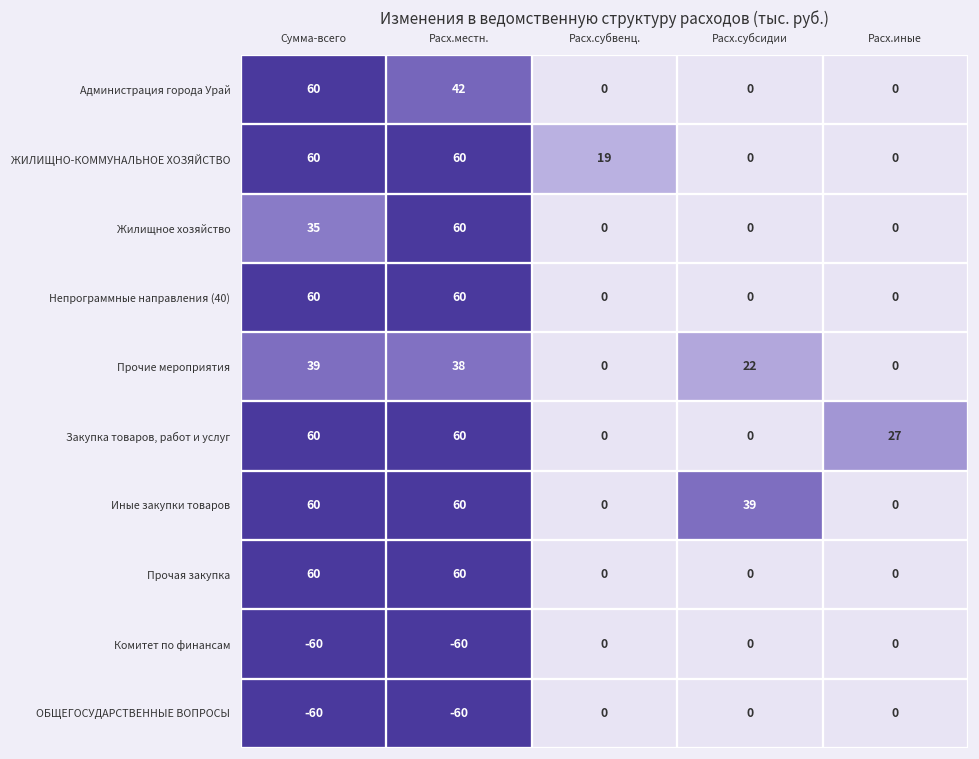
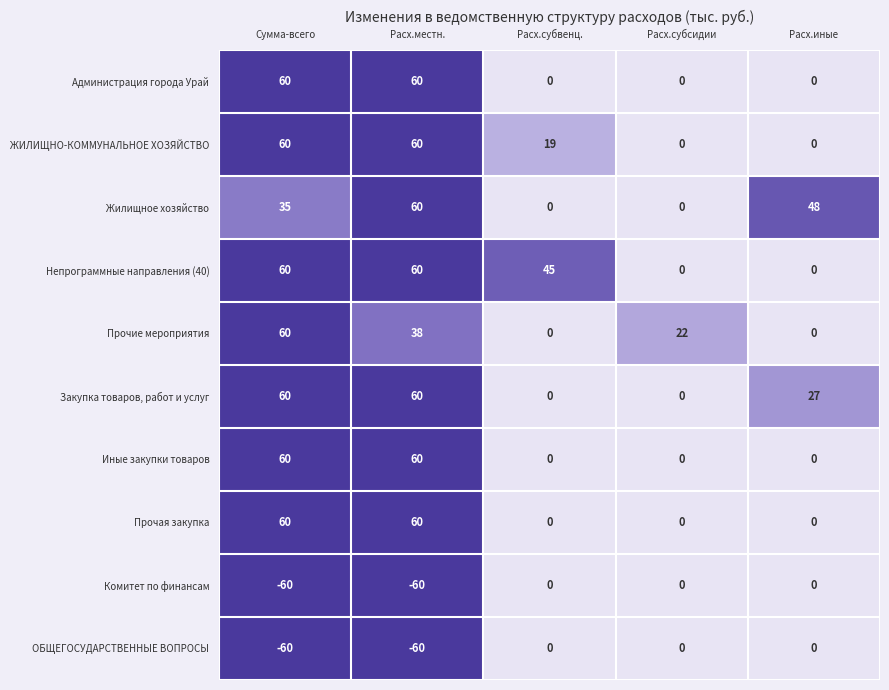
  {
    "Администрация города Урай": {
      "Сумма-всего": 60,
-     "Расх.местн.": 42,
+     "Расх.местн.": 60,
      "Расх.субвенц.": 0,
      "Расх.субсидии": 0,
      "Расх.иные": 0
    },
    "ЖИЛИЩНО-КОММУНАЛЬНОЕ ХОЗЯЙСТВО": {
      "Сумма-всего": 60,
      "Расх.местн.": 60,
      "Расх.субвенц.": 19,
      "Расх.субсидии": 0,
      "Расх.иные": 0
    },
    "Жилищное хозяйство": {
      "Сумма-всего": 35,
      "Расх.местн.": 60,
      "Расх.субвенц.": 0,
      "Расх.субсидии": 0,
-     "Расх.иные": 0
+     "Расх.иные": 48
    },
    "Непрограммные направления (40)": {
      "Сумма-всего": 60,
      "Расх.местн.": 60,
-     "Расх.субвенц.": 0,
+     "Расх.субвенц.": 45,
      "Расх.субсидии": 0,
      "Расх.иные": 0
    },
    "Прочие мероприятия": {
-     "Сумма-всего": 39,
+     "Сумма-всего": 60,
      "Расх.местн.": 38,
      "Расх.субвенц.": 0,
      "Расх.субсидии": 22,
      "Расх.иные": 0
    },
    "Закупка товаров, работ и услуг": {
      "Сумма-всего": 60,
      "Расх.местн.": 60,
      "Расх.субвенц.": 0,
      "Расх.субсидии": 0,
      "Расх.иные": 27
    },
    "Иные закупки товаров": {
      "Сумма-всего": 60,
      "Расх.местн.": 60,
      "Расх.субвенц.": 0,
-     "Расх.субсидии": 39,
+     "Расх.субсидии": 0,
      "Расх.иные": 0
    },
    "Прочая закупка": {
      "Сумма-всего": 60,
      "Расх.местн.": 60,
      "Расх.субвенц.": 0,
      "Расх.субсидии": 0,
      "Расх.иные": 0
    },
    "Комитет по финансам": {
      "Сумма-всего": -60,
      "Расх.местн.": -60,
      "Расх.субвенц.": 0,
      "Расх.субсидии": 0,
      "Расх.иные": 0
    },
    "ОБЩЕГОСУДАРСТВЕННЫЕ ВОПРОСЫ": {
      "Сумма-всего": -60,
      "Расх.местн.": -60,
      "Расх.субвенц.": 0,
      "Расх.субсидии": 0,
      "Расх.иные": 0
    }
  }
